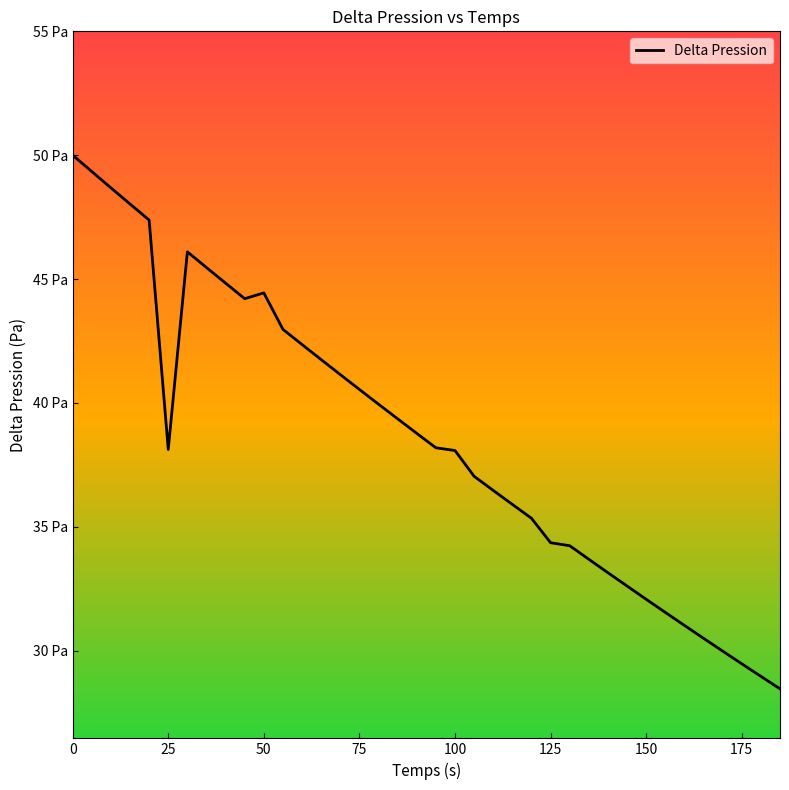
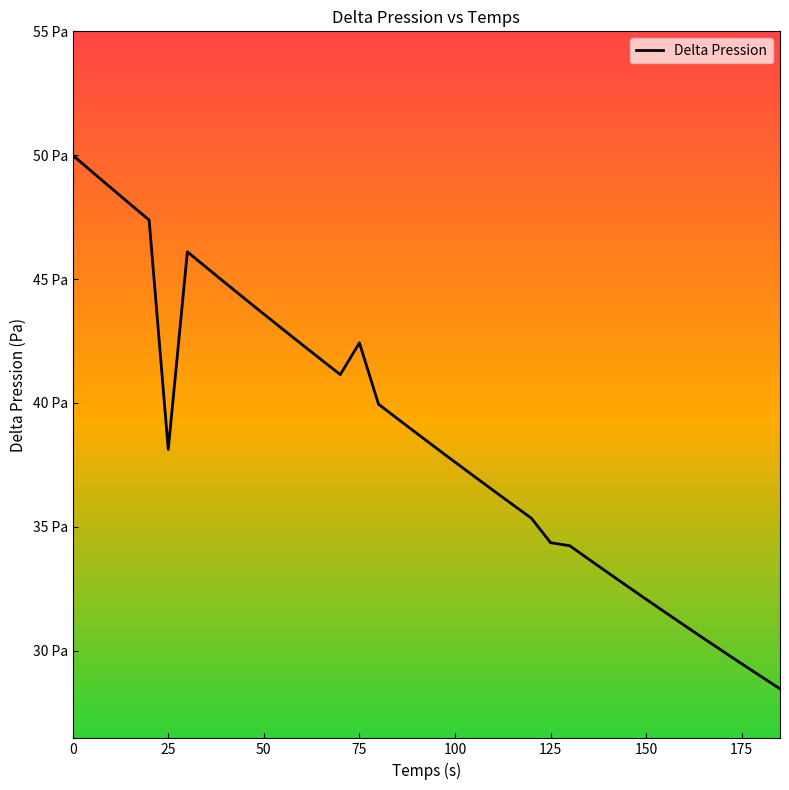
  {
    "0": "50.0 Pa",
    "25": "38.1 Pa",
-   "50": "44.4 Pa",
-   "75": "40.5 Pa",
-   "100": "38.1 Pa",
+   "50": "43.6 Pa",
+   "75": "42.4 Pa",
+   "100": "37.6 Pa",
    "125": "34.4 Pa",
    "150": "32.1 Pa",
    "175": "29.5 Pa"
  }
